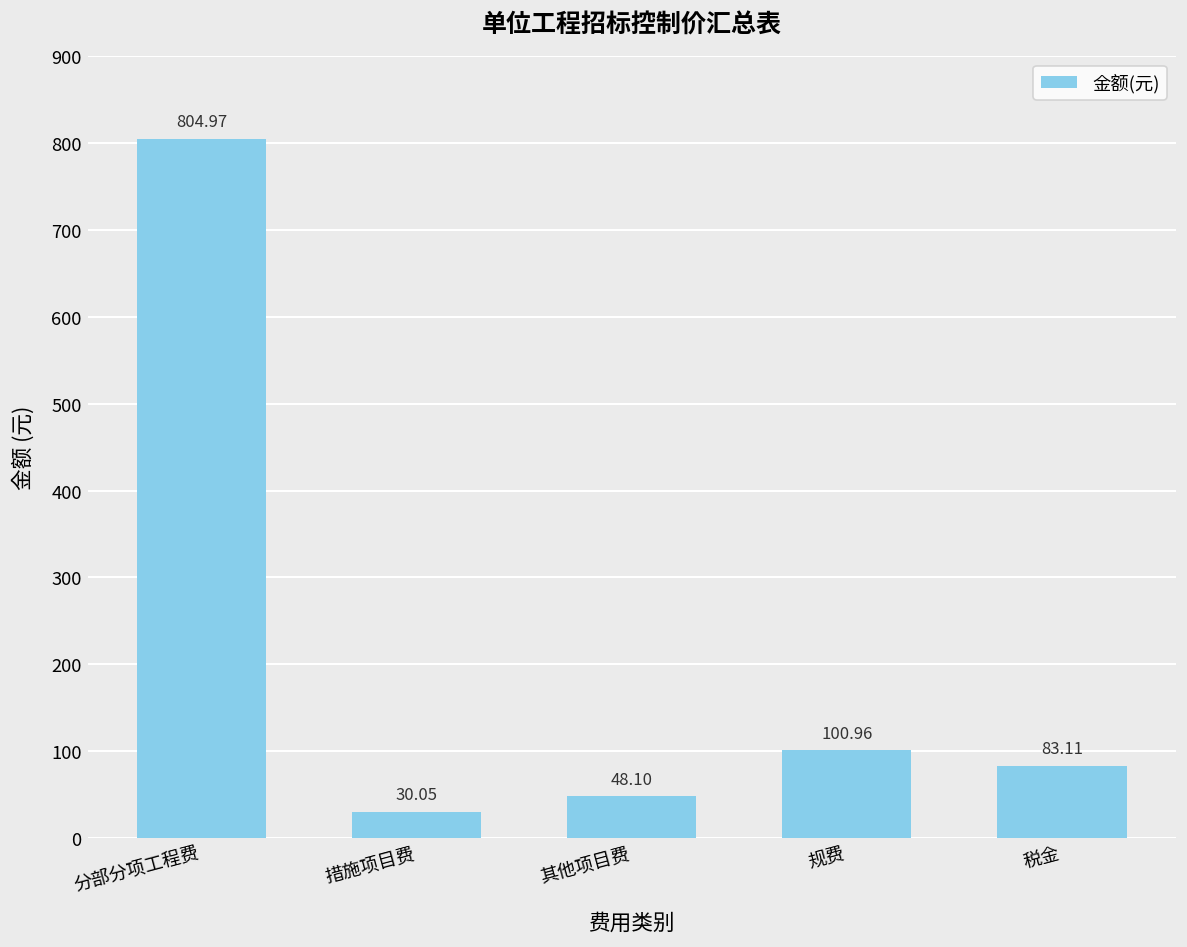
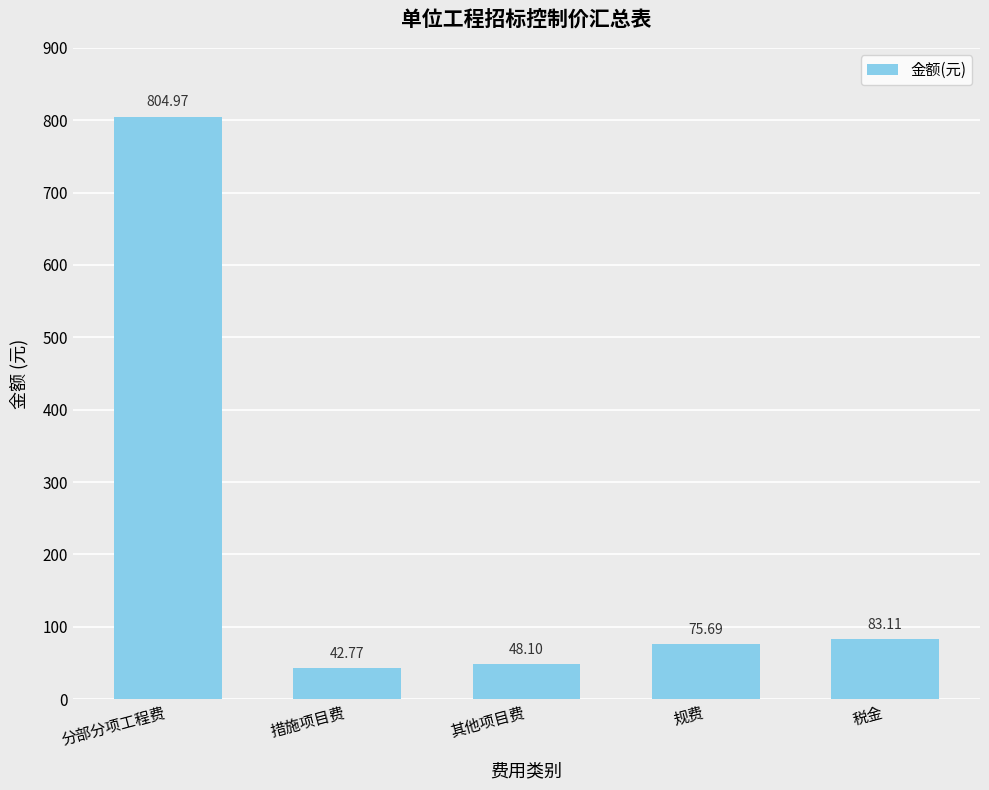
  {
    "分部分项工程费": 804.97,
-   "措施项目费": 30.05,
+   "措施项目费": 42.77,
    "其他项目费": 48.10,
-   "规费": 100.96,
+   "规费": 75.69,
    "税金": 83.11
  }
